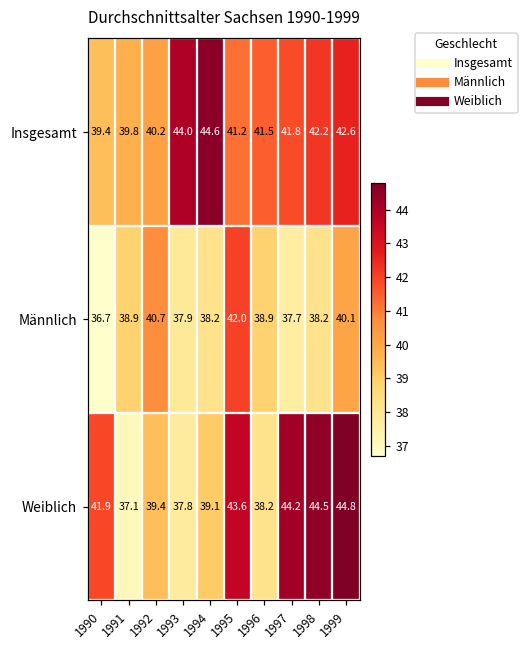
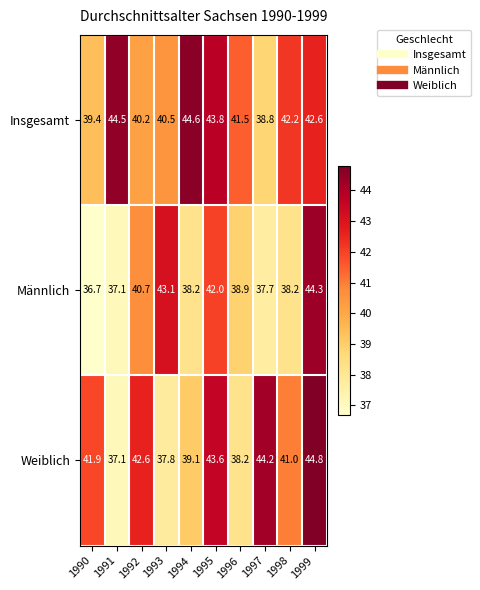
  {
    "Insgesamt": {
      "1990": 39.4,
-     "1991": 39.8,
+     "1991": 44.5,
      "1992": 40.2,
-     "1993": 44.0,
+     "1993": 40.5,
      "1994": 44.6,
-     "1995": 41.2,
+     "1995": 43.8,
      "1996": 41.5,
-     "1997": 41.8,
+     "1997": 38.8,
      "1998": 42.2,
      "1999": 42.6
    },
    "Männlich": {
      "1990": 36.7,
-     "1991": 38.9,
+     "1991": 37.1,
      "1992": 40.7,
-     "1993": 37.9,
+     "1993": 43.1,
      "1994": 38.2,
      "1995": 42.0,
      "1996": 38.9,
      "1997": 37.7,
      "1998": 38.2,
-     "1999": 40.1
+     "1999": 44.3
    },
    "Weiblich": {
      "1990": 41.9,
      "1991": 37.1,
-     "1992": 39.4,
+     "1992": 42.6,
      "1993": 37.8,
      "1994": 39.1,
      "1995": 43.6,
      "1996": 38.2,
      "1997": 44.2,
-     "1998": 44.5,
+     "1998": 41.0,
      "1999": 44.8
    }
  }
